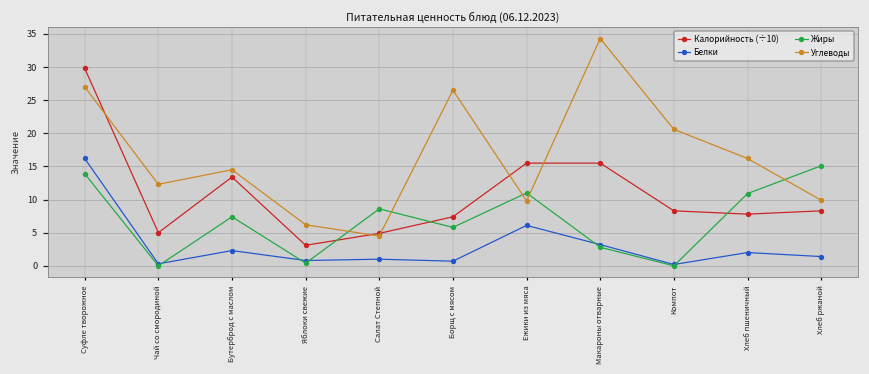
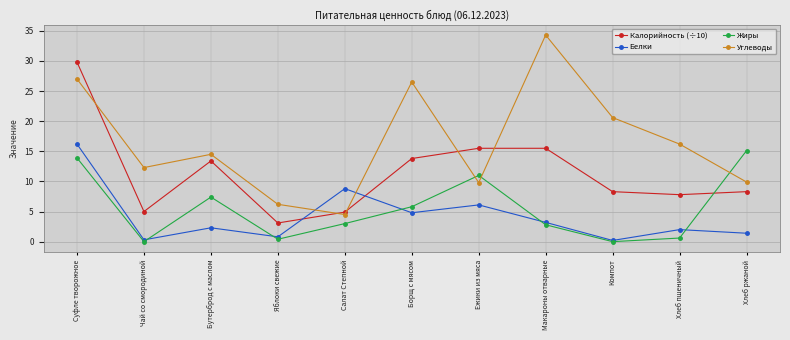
  {
    "Калорийность (÷10)": {
      "Суфле творожное": 30,
      "Чай со смородиной": 5,
      "Бутерброд с маслом": 13,
      "Яблоки свежие": 3,
-     "Борщ с мясом": 7,
+     "Борщ с мясом": 14,
      "Ежики из мяса": 16,
      "Макароны отварные": 16,
      "Компот": 8,
      "Хлеб пшеничный": 8,
      "Хлеб ржаной": 8
    },
    "Белки": {
      "Суфле творожное": 16,
      "Бутерброд с маслом": 2,
-     "Салат Степной": 1,
-     "Борщ с мясом": 1,
+     "Салат Степной": 9,
+     "Борщ с мясом": 5,
      "Ежики из мяса": 6,
      "Хлеб пшеничный": 2,
      "Хлеб ржаной": 1
    },
    "Жиры": {
      "Суфле творожное": 14,
      "Бутерброд с маслом": 7,
-     "Салат Степной": 9,
+     "Салат Степной": 3,
      "Борщ с мясом": 6,
      "Ежики из мяса": 11,
-     "Хлеб пшеничный": 11,
+     "Хлеб пшеничный": 1,
      "Хлеб ржаной": 15
    },
    "Углеводы": {
      "Суфле творожное": 27,
      "Чай со смородиной": 12,
      "Бутерброд с маслом": 15,
      "Яблоки свежие": 6,
      "Борщ с мясом": 27,
      "Ежики из мяса": 10,
      "Макароны отварные": 34,
      "Компот": 21,
      "Хлеб пшеничный": 16,
      "Хлеб ржаной": 10
    }
  }
